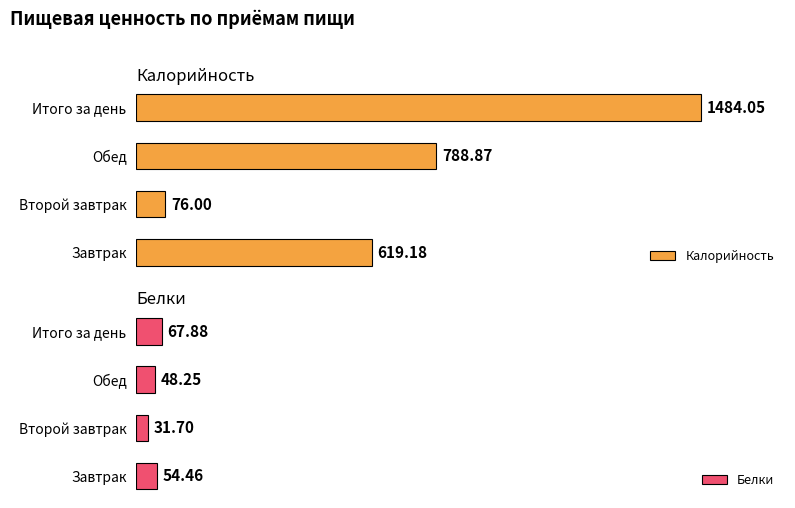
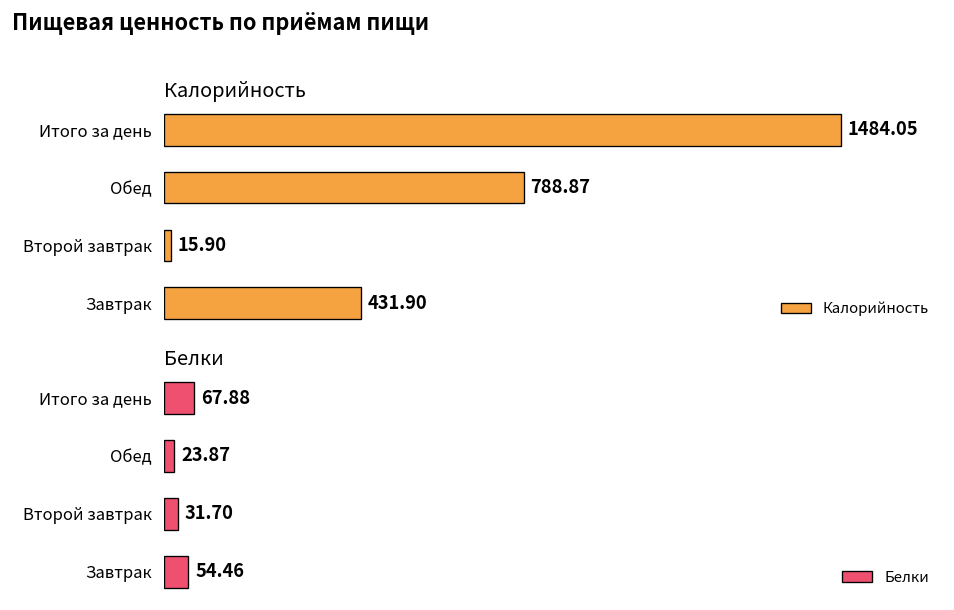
  {
    "Калорийность": {
      "Итого за день": 1484.05,
      "Обед": 788.87,
-     "Второй завтрак": 76.00,
-     "Завтрак": 619.18
+     "Второй завтрак": 15.90,
+     "Завтрак": 431.90
    },
    "Белки": {
      "Итого за день": 67.88,
-     "Обед": 48.25,
+     "Обед": 23.87,
      "Второй завтрак": 31.70,
      "Завтрак": 54.46
    }
  }
